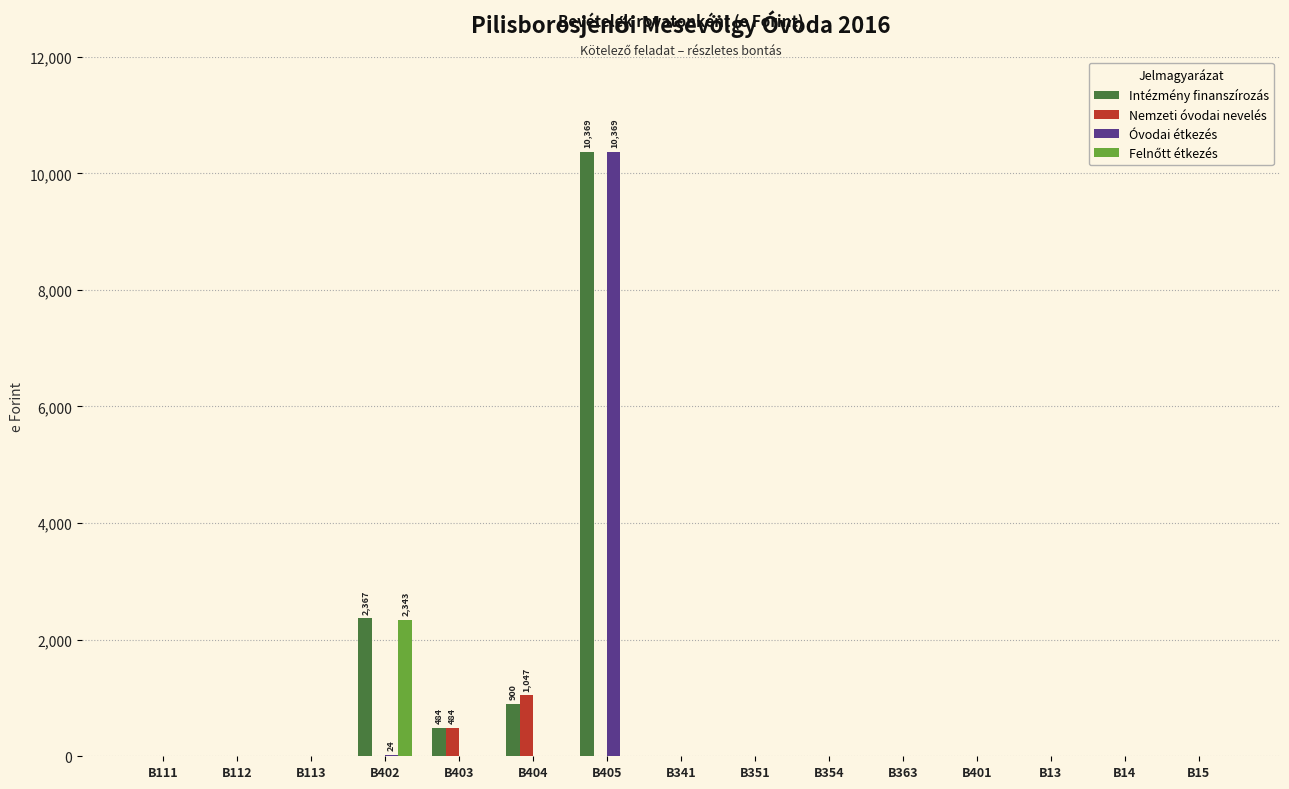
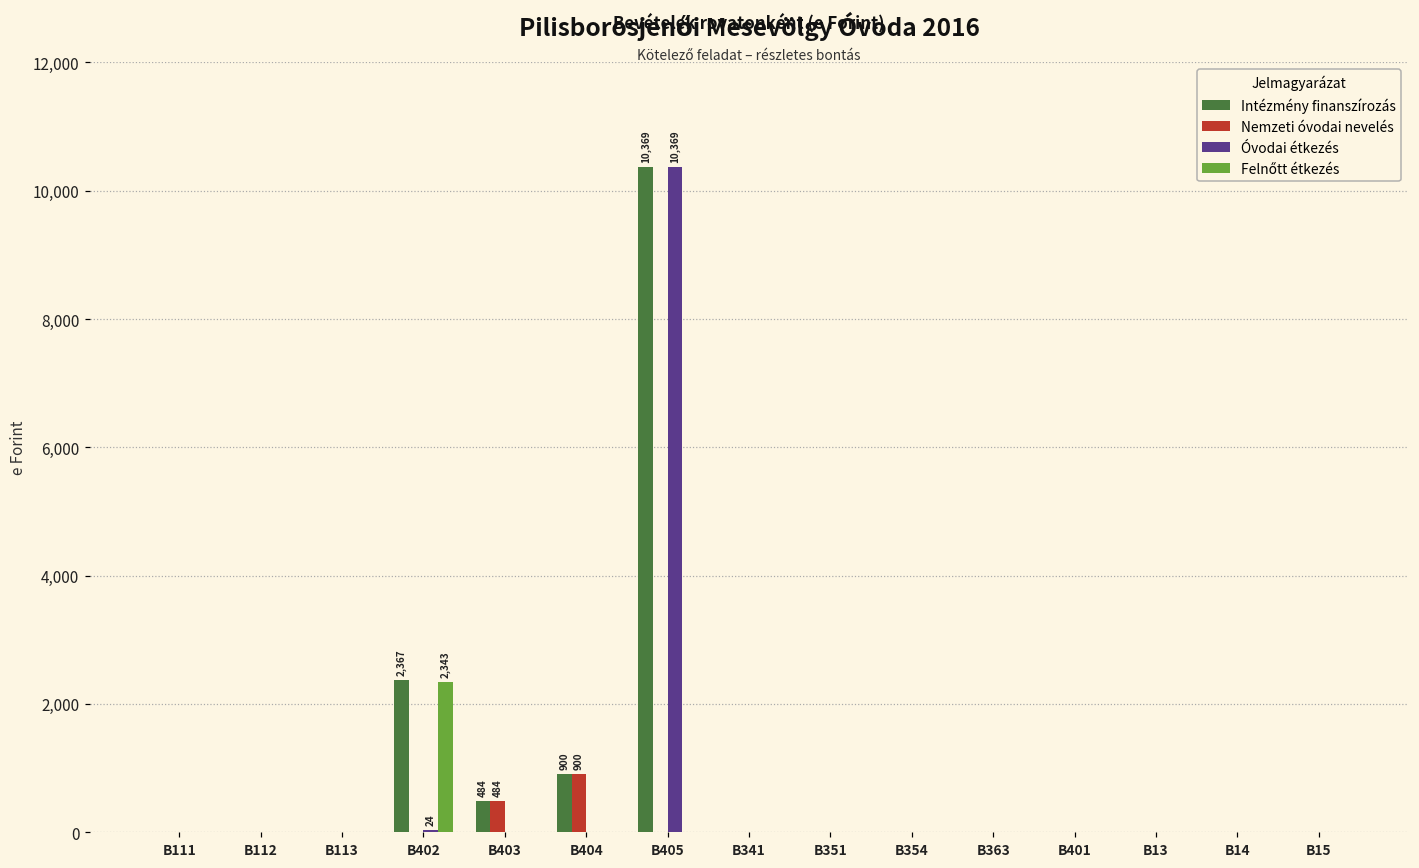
  {
    "Nemzeti óvodai nevelés": {
      "B403": "484",
-     "B404": "1,047"
+     "B404": "900"
    },
    "Óvodai étkezés": {
      "B402": "24",
      "B405": "10,369"
    }
  }
